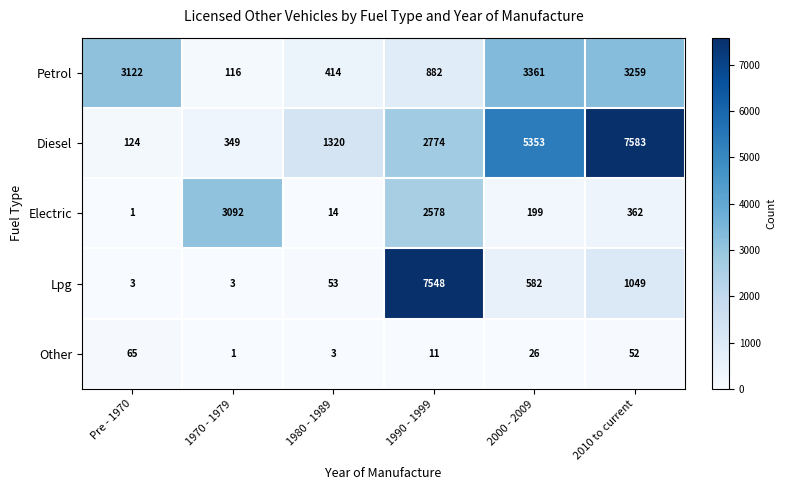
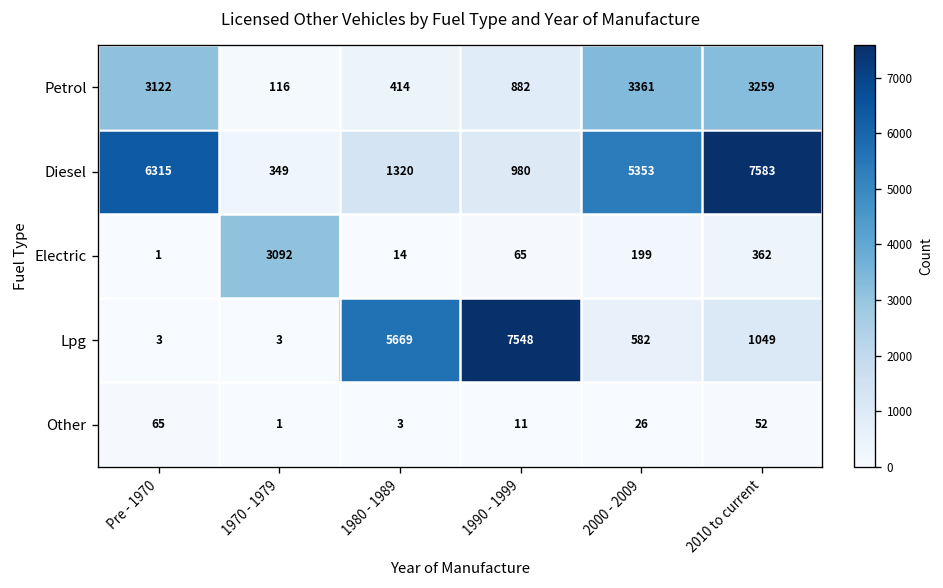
  {
    "Petrol": {
      "Pre - 1970": 3122,
      "1970 - 1979": 116,
      "1980 - 1989": 414,
      "1990 - 1999": 882,
      "2000 - 2009": 3361,
      "2010 to current": 3259
    },
    "Diesel": {
-     "Pre - 1970": 124,
+     "Pre - 1970": 6315,
      "1970 - 1979": 349,
      "1980 - 1989": 1320,
-     "1990 - 1999": 2774,
+     "1990 - 1999": 980,
      "2000 - 2009": 5353,
      "2010 to current": 7583
    },
    "Electric": {
      "Pre - 1970": 1,
      "1970 - 1979": 3092,
      "1980 - 1989": 14,
-     "1990 - 1999": 2578,
+     "1990 - 1999": 65,
      "2000 - 2009": 199,
      "2010 to current": 362
    },
    "Lpg": {
      "Pre - 1970": 3,
      "1970 - 1979": 3,
-     "1980 - 1989": 53,
+     "1980 - 1989": 5669,
      "1990 - 1999": 7548,
      "2000 - 2009": 582,
      "2010 to current": 1049
    },
    "Other": {
      "Pre - 1970": 65,
      "1970 - 1979": 1,
      "1980 - 1989": 3,
      "1990 - 1999": 11,
      "2000 - 2009": 26,
      "2010 to current": 52
    }
  }
